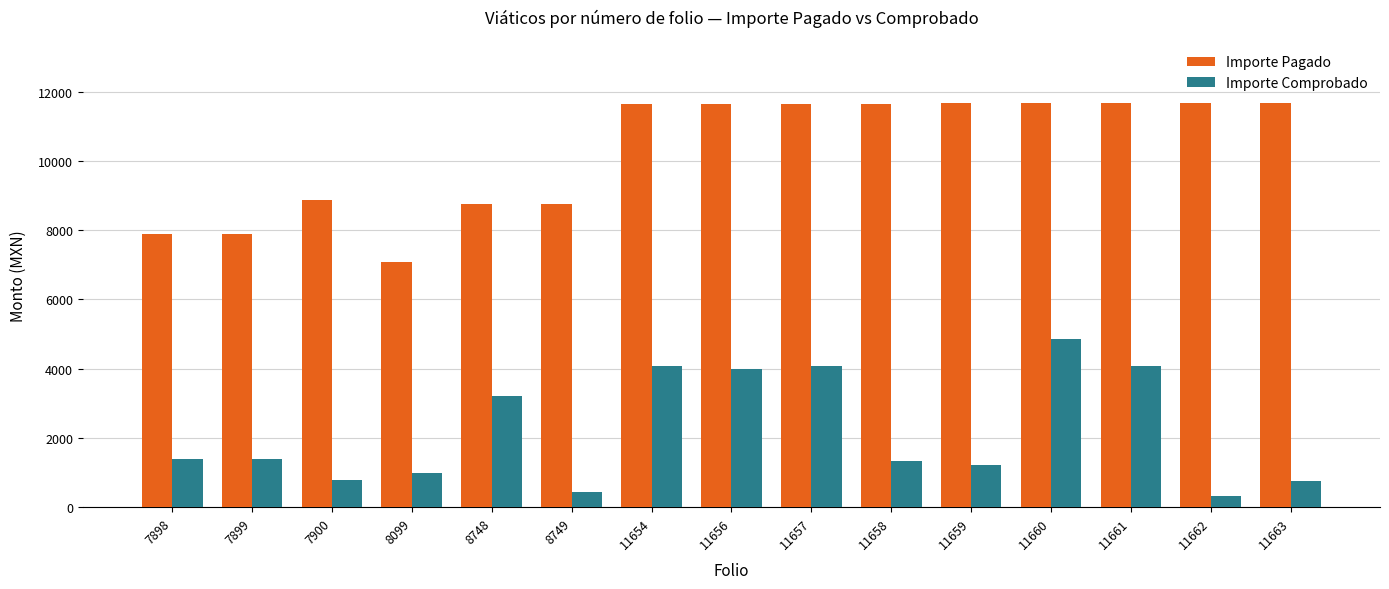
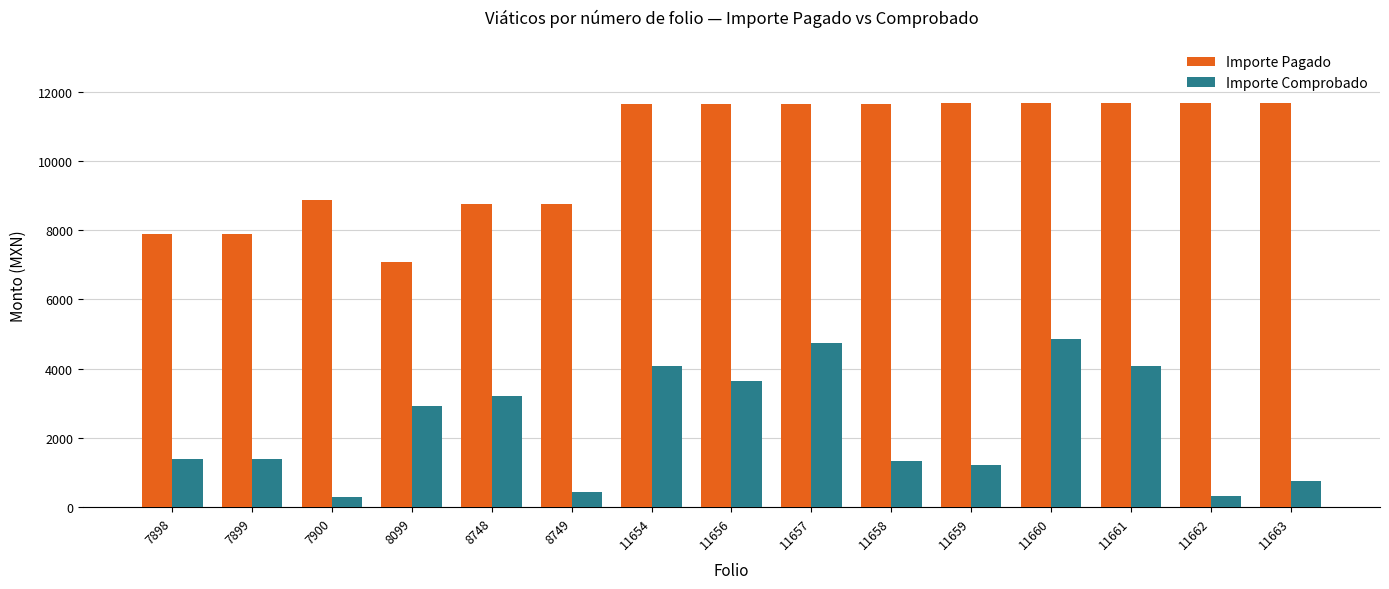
  {
    "Importe Pagado": {
      "7898": 7900,
      "7899": 7900,
      "7900": 8900,
      "8099": 7100,
      "8748": 8700,
      "8749": 8700,
      "11654": 11700,
      "11656": 11700,
      "11657": 11700,
      "11658": 11700,
      "11659": 11700,
      "11660": 11700,
      "11661": 11700,
      "11662": 11700,
      "11663": 11700
    },
    "Importe Comprobado": {
      "7898": 1400,
      "7899": 1400,
-     "7900": 800,
-     "8099": 1000,
+     "7900": 300,
+     "8099": 2900,
      "8748": 3200,
      "8749": 400,
      "11654": 4100,
-     "11656": 4000,
-     "11657": 4100,
+     "11656": 3600,
+     "11657": 4700,
      "11658": 1300,
      "11659": 1200,
      "11660": 4800,
      "11661": 4100,
      "11662": 300,
      "11663": 800
    }
  }
